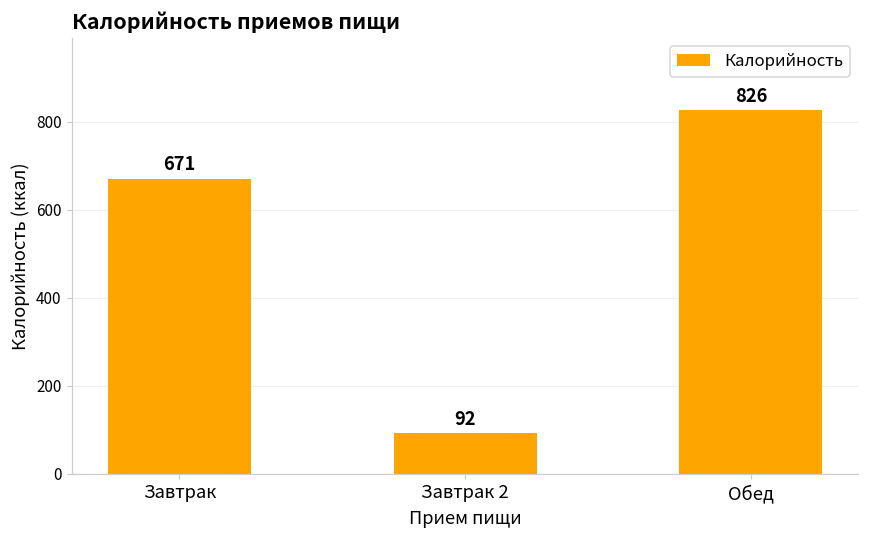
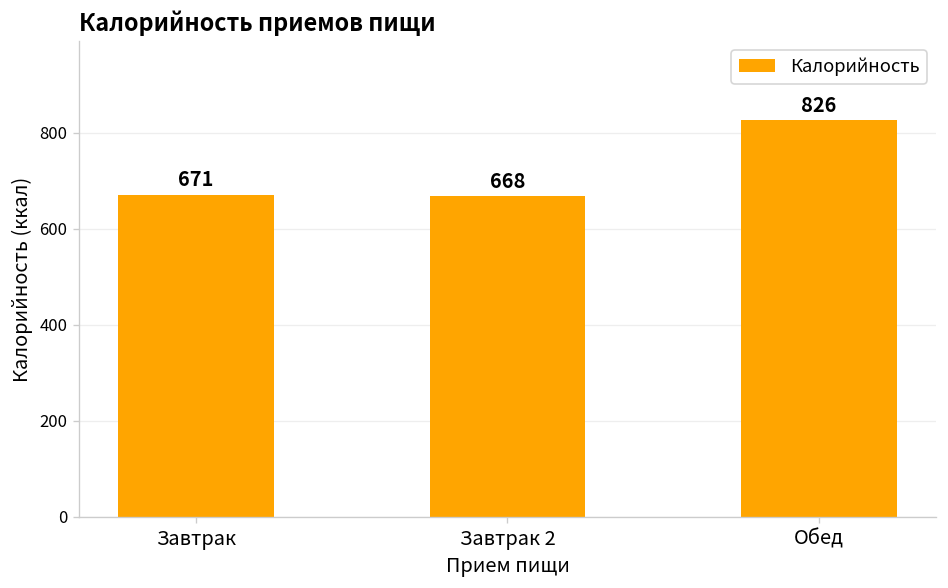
  {
    "Завтрак": 671,
-   "Завтрак 2": 92,
+   "Завтрак 2": 668,
    "Обед": 826
  }
